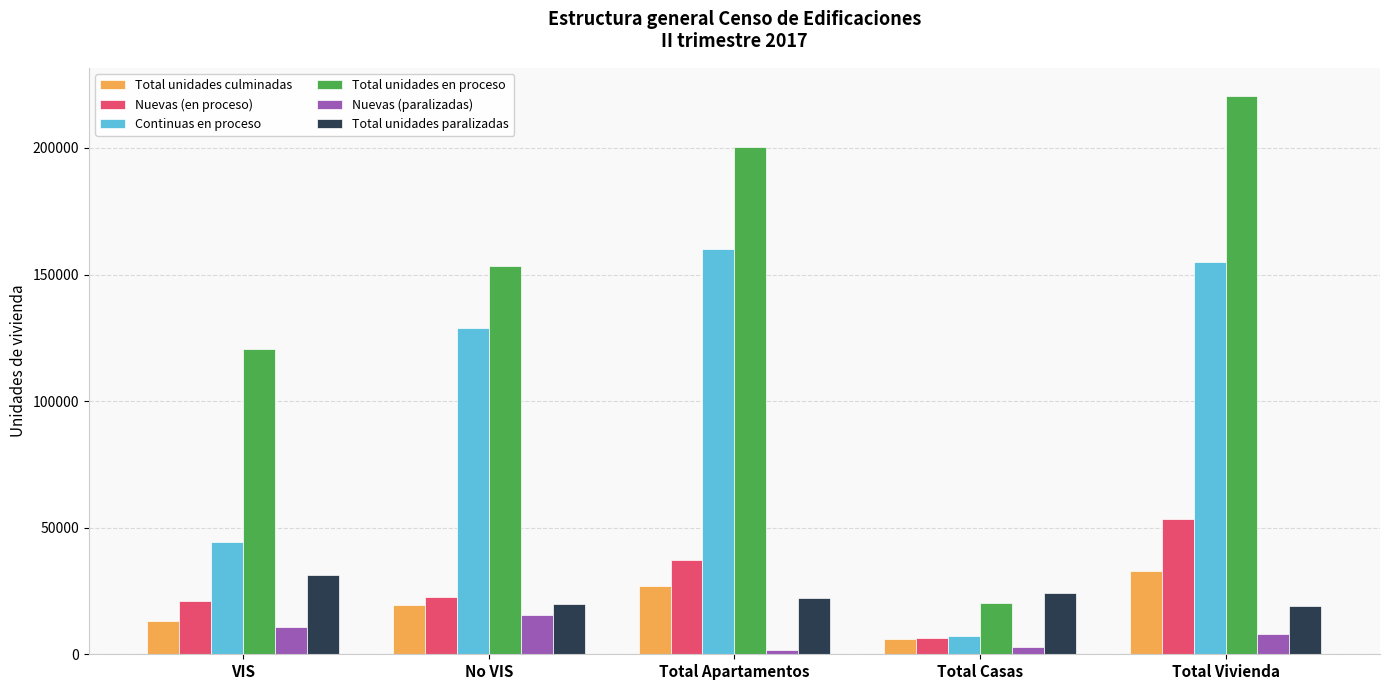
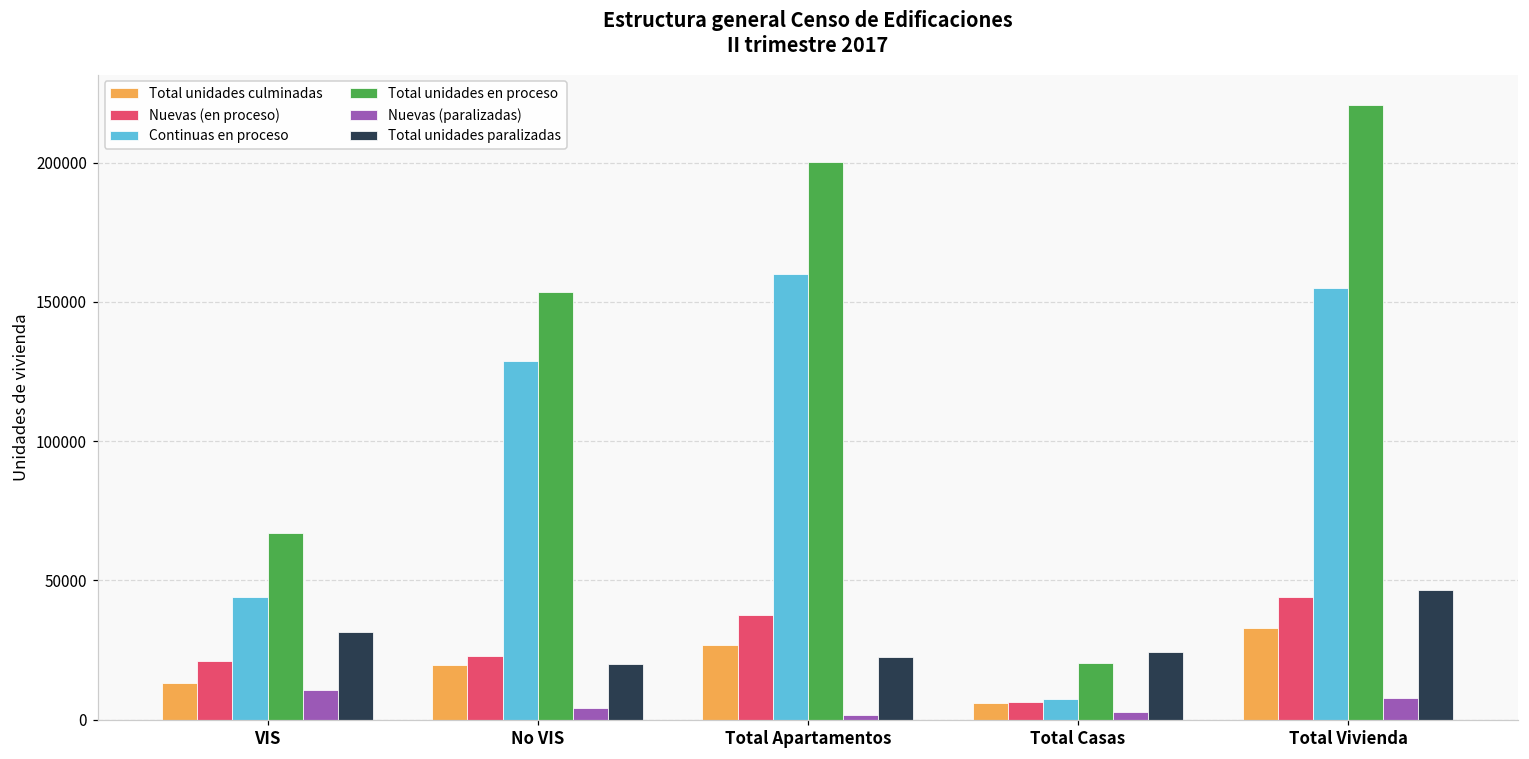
  {
    "Total unidades culminadas": {
      "VIS": 13000,
      "No VIS": 20000,
      "Total Apartamentos": 27000,
      "Total Casas": 6000,
      "Total Vivienda": 33000
    },
    "Nuevas (en proceso)": {
      "VIS": 21000,
      "No VIS": 23000,
      "Total Apartamentos": 37000,
      "Total Casas": 7000,
-     "Total Vivienda": 53000
+     "Total Vivienda": 44000
    },
    "Continuas en proceso": {
      "VIS": 44000,
      "No VIS": 129000,
      "Total Apartamentos": 160000,
      "Total Casas": 7000,
      "Total Vivienda": 155000
    },
    "Total unidades en proceso": {
-     "VIS": 120000,
+     "VIS": 67000,
      "No VIS": 153000,
      "Total Apartamentos": 200000,
      "Total Casas": 20000,
      "Total Vivienda": 221000
    },
    "Nuevas (paralizadas)": {
      "VIS": 11000,
-     "No VIS": 16000,
+     "No VIS": 4000,
      "Total Apartamentos": 2000,
      "Total Casas": 3000,
      "Total Vivienda": 8000
    },
    "Total unidades paralizadas": {
      "VIS": 31000,
      "No VIS": 20000,
      "Total Apartamentos": 22000,
      "Total Casas": 24000,
-     "Total Vivienda": 19000
+     "Total Vivienda": 47000
    }
  }
